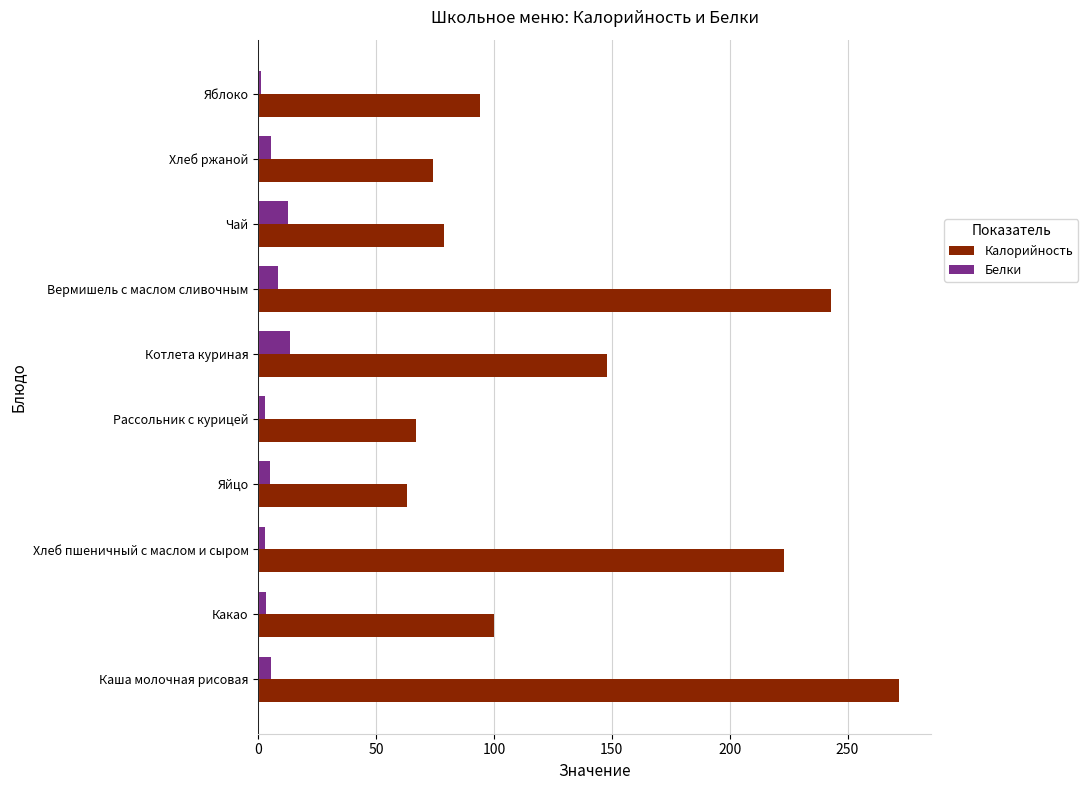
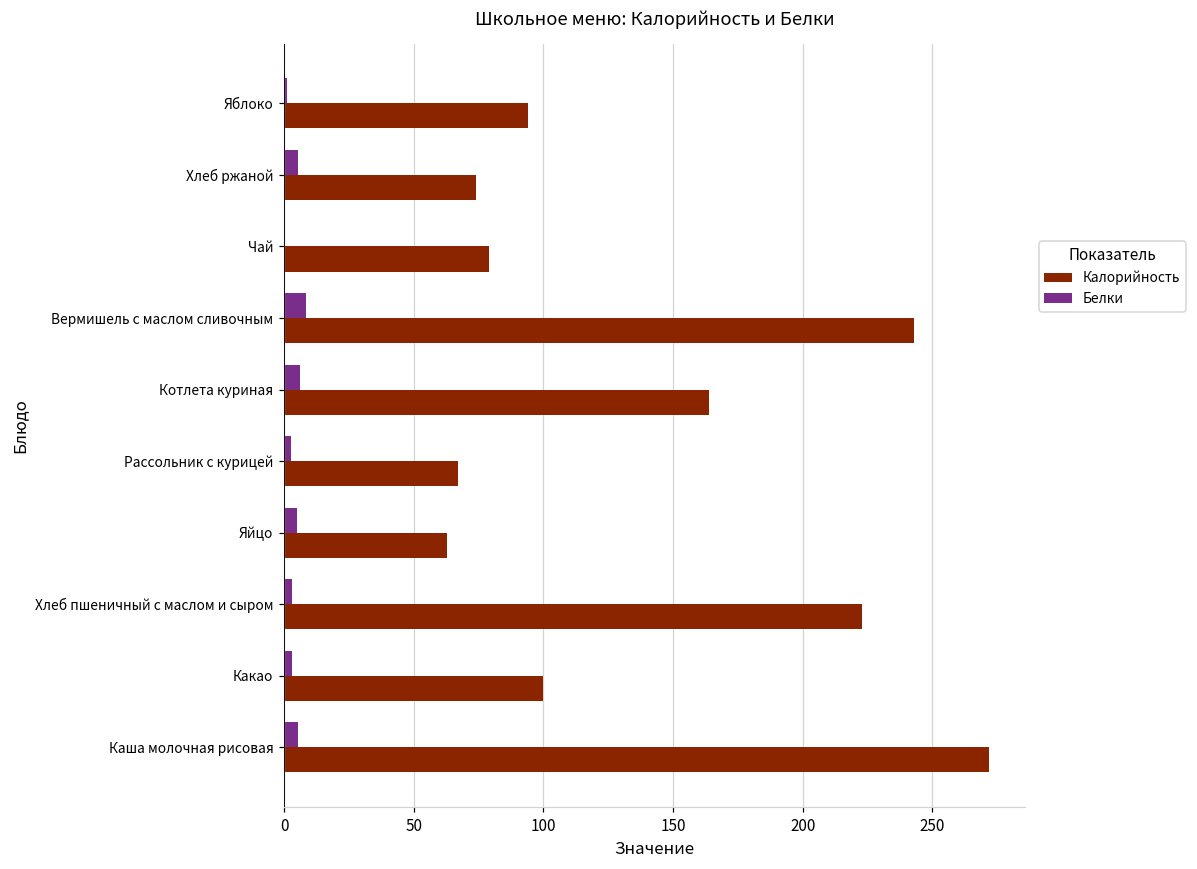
  {
    "Калорийность": {
      "Яблоко": 94,
      "Хлеб ржаной": 74,
      "Чай": 79,
      "Вермишель с маслом сливочным": 243,
-     "Котлета куриная": 148,
+     "Котлета куриная": 164,
      "Рассольник с курицей": 67,
      "Яйцо": 63,
      "Хлеб пшеничный с маслом и сыром": 223,
      "Какао": 100,
      "Каша молочная рисовая": 272
    },
    "Белки": {
      "Хлеб ржаной": 5,
-     "Чай": 13,
+     "Чай": 0,
      "Вермишель с маслом сливочным": 9,
-     "Котлета куриная": 13,
+     "Котлета куриная": 6,
      "Рассольник с курицей": 3,
      "Яйцо": 5,
      "Хлеб пшеничный с маслом и сыром": 3,
      "Какао": 3,
      "Каша молочная рисовая": 6
    }
  }
